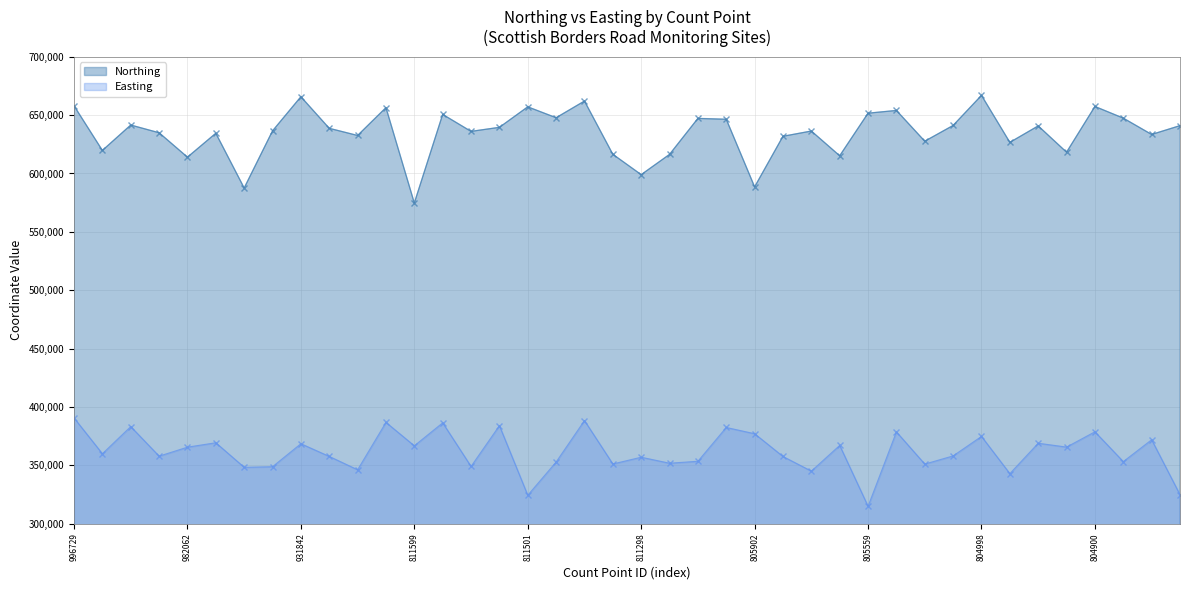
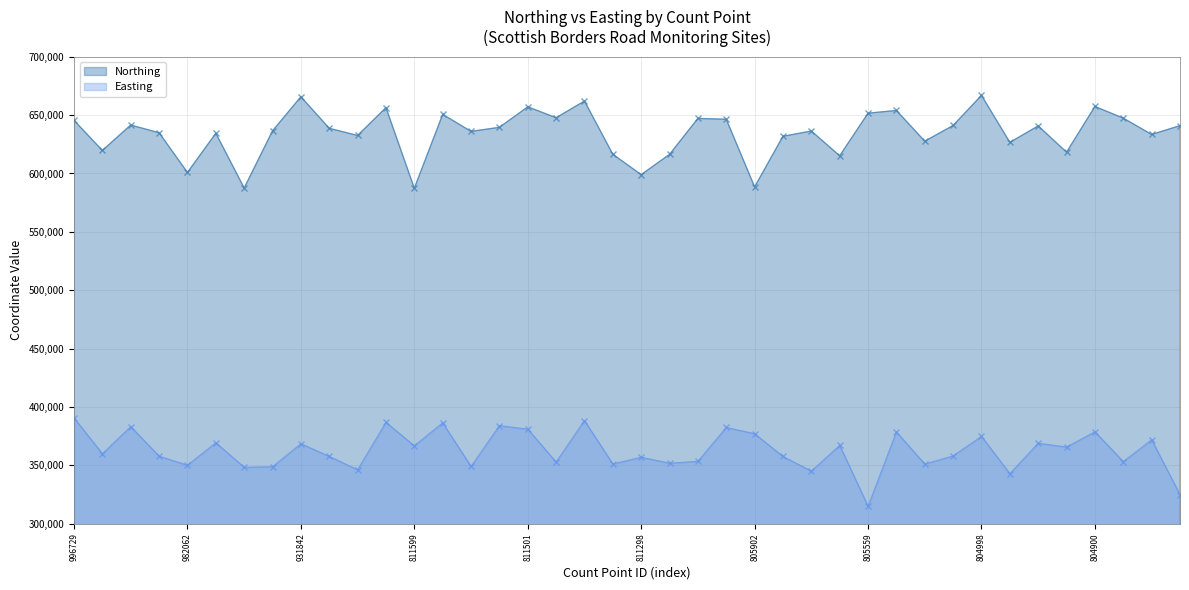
  {
    "Northing": {
-     "996729": "658,000",
-     "982062": "614,000",
+     "996729": "645,000",
+     "982062": "601,000",
      "931842": "666,000",
-     "811599": "575,000",
+     "811599": "587,000",
      "811501": "657,000",
      "811298": "599,000",
      "805902": "589,000",
      "805559": "652,000",
      "804998": "667,000",
      "804900": "657,000"
    },
    "Easting": {
      "996729": "391,000",
-     "982062": "366,000",
+     "982062": "350,000",
      "931842": "369,000",
      "811599": "367,000",
-     "811501": "324,000",
+     "811501": "381,000",
      "811298": "357,000",
      "805902": "377,000",
      "805559": "315,000",
      "804998": "375,000",
      "804900": "379,000"
    }
  }
